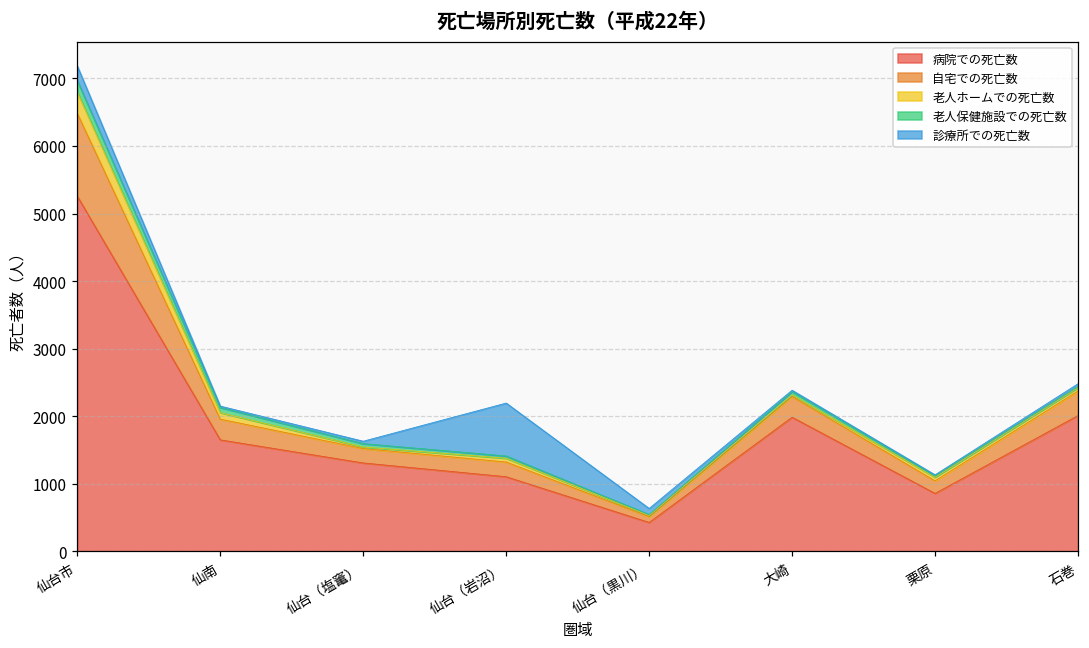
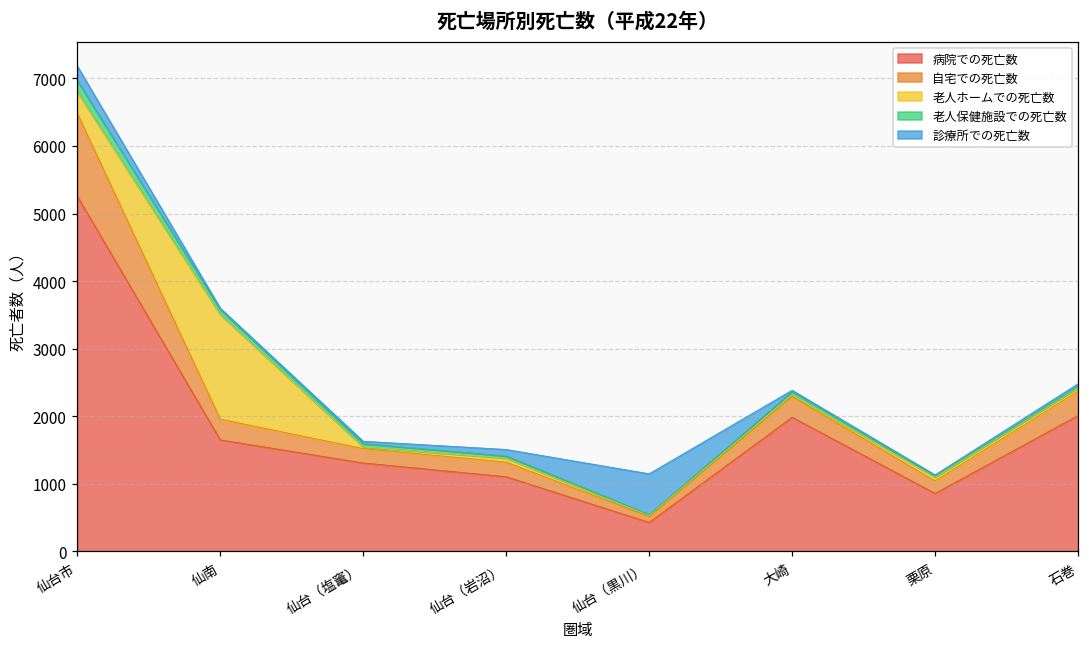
  {
    "老人ホームでの死亡数": {
      "仙台市": 300,
-     "仙南": 100
+     "仙南": 1500
    },
    "老人保健施設での死亡数": {
      "仙台市": 200
    },
    "診療所での死亡数": {
      "仙台市": 200,
-     "仙台（岩沼）": 800,
-     "仙台（黒川）": 100
+     "仙台（岩沼）": 100,
+     "仙台（黒川）": 600
    }
  }
